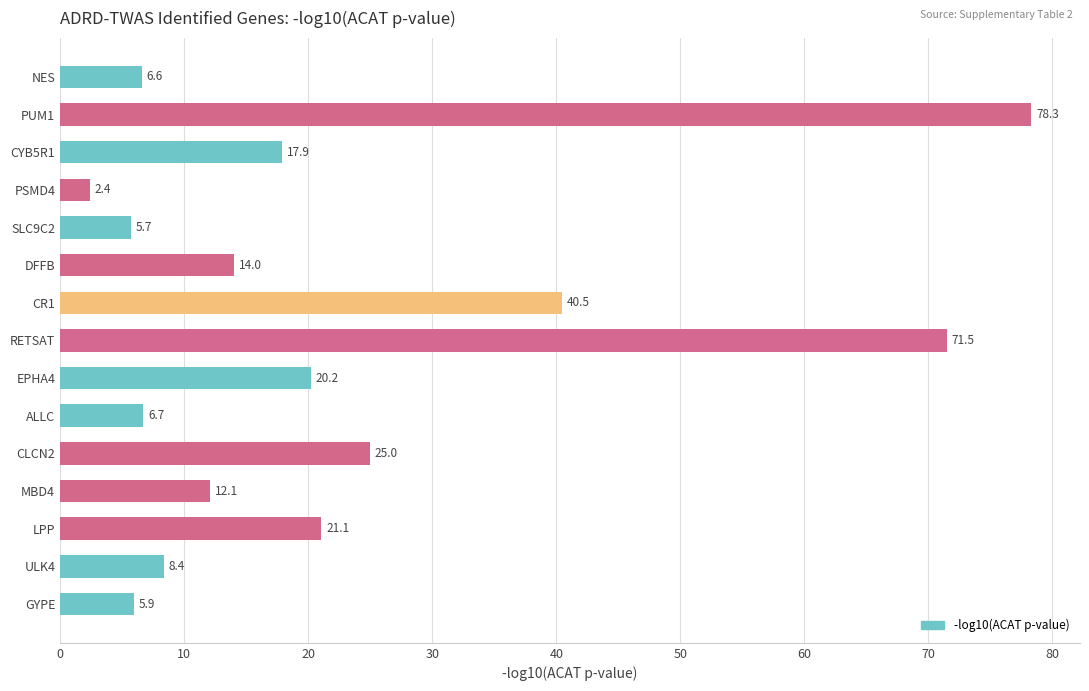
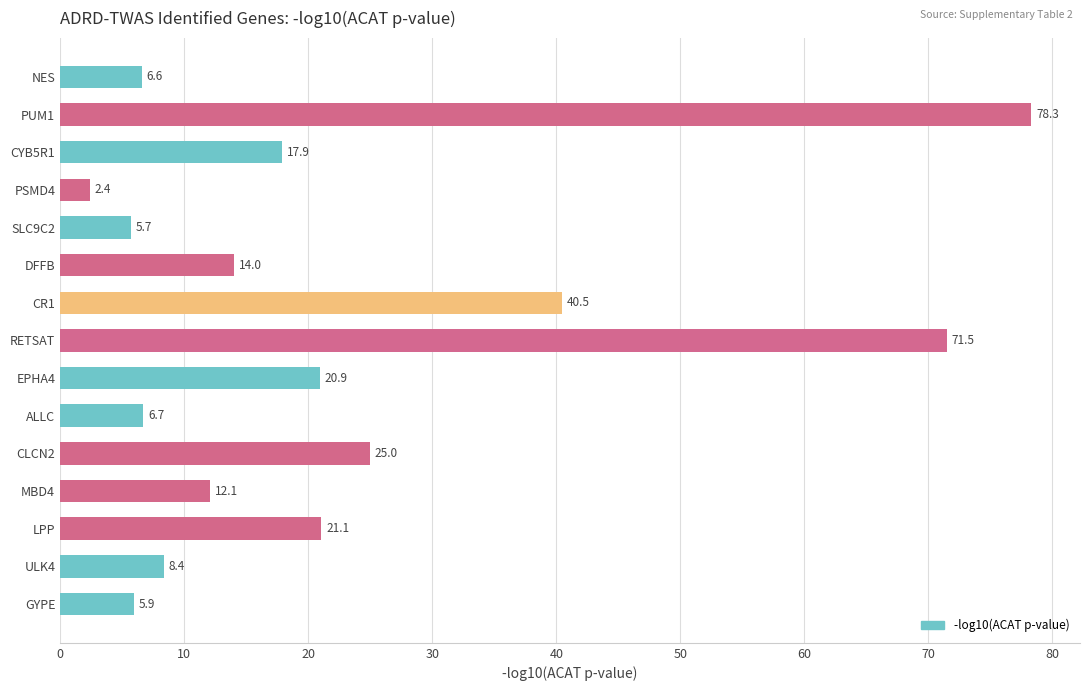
  {
    "NES": 6.6,
    "PUM1": 78.3,
    "CYB5R1": 17.9,
    "PSMD4": 2.4,
    "SLC9C2": 5.7,
    "DFFB": 14.0,
    "CR1": 40.5,
    "RETSAT": 71.5,
-   "EPHA4": 20.2,
+   "EPHA4": 20.9,
    "ALLC": 6.7,
    "CLCN2": 25.0,
    "MBD4": 12.1,
    "LPP": 21.1,
    "ULK4": 8.4,
    "GYPE": 5.9
  }
